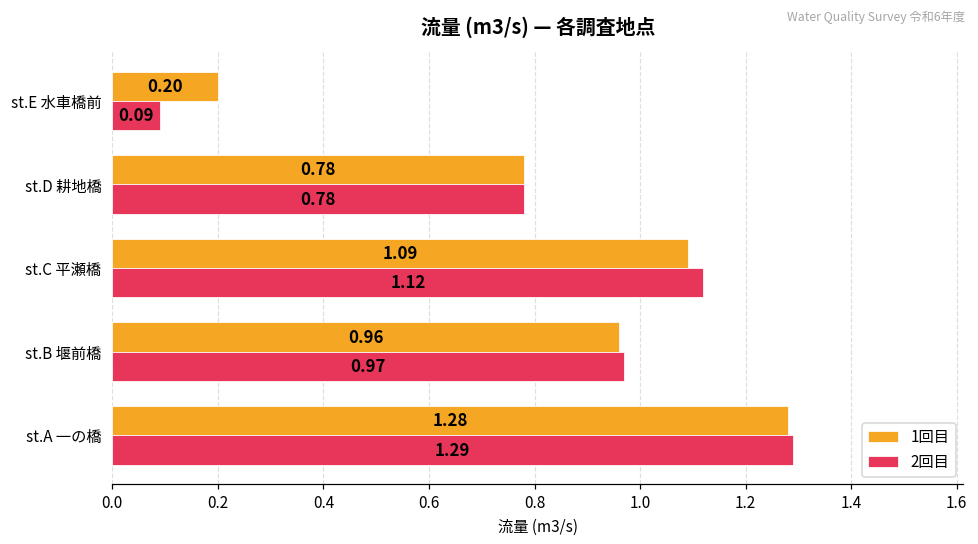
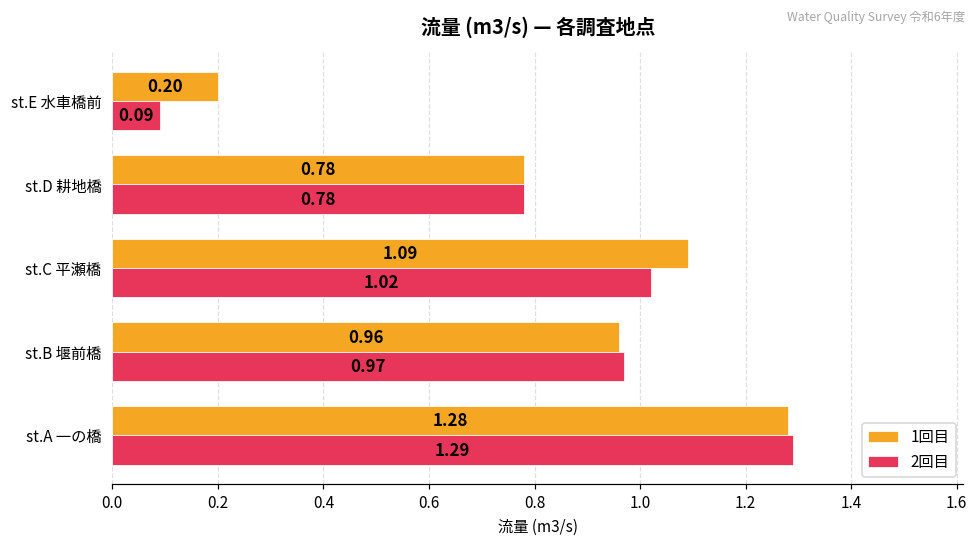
  {
    "1回目": {
      "st.E 水車橋前": 0.20,
      "st.D 耕地橋": 0.78,
      "st.C 平瀬橋": 1.09,
      "st.B 堰前橋": 0.96,
      "st.A 一の橋": 1.28
    },
    "2回目": {
      "st.E 水車橋前": 0.09,
      "st.D 耕地橋": 0.78,
-     "st.C 平瀬橋": 1.12,
+     "st.C 平瀬橋": 1.02,
      "st.B 堰前橋": 0.97,
      "st.A 一の橋": 1.29
    }
  }
